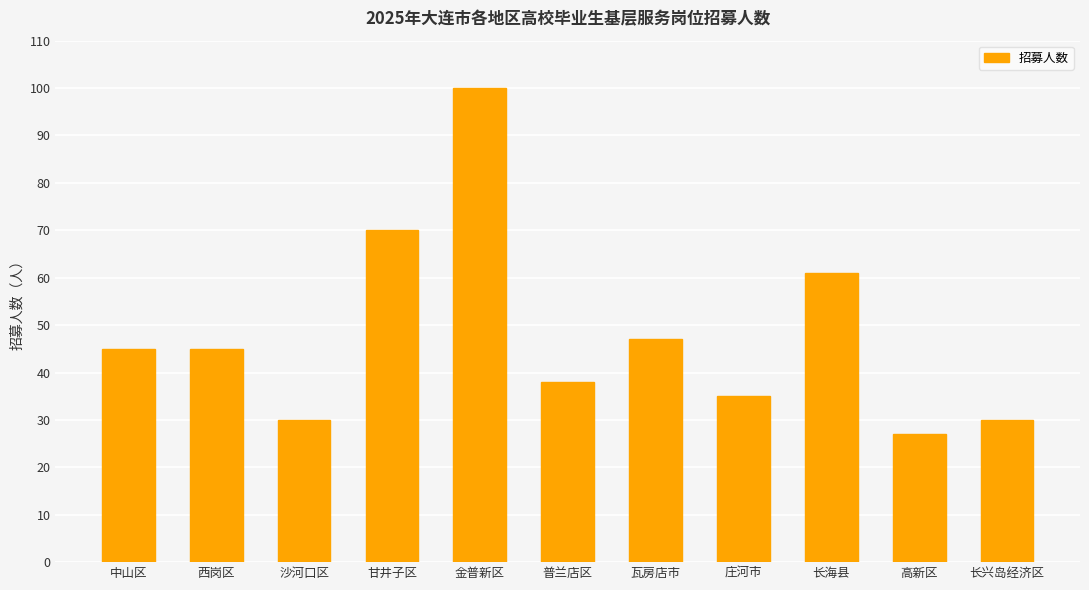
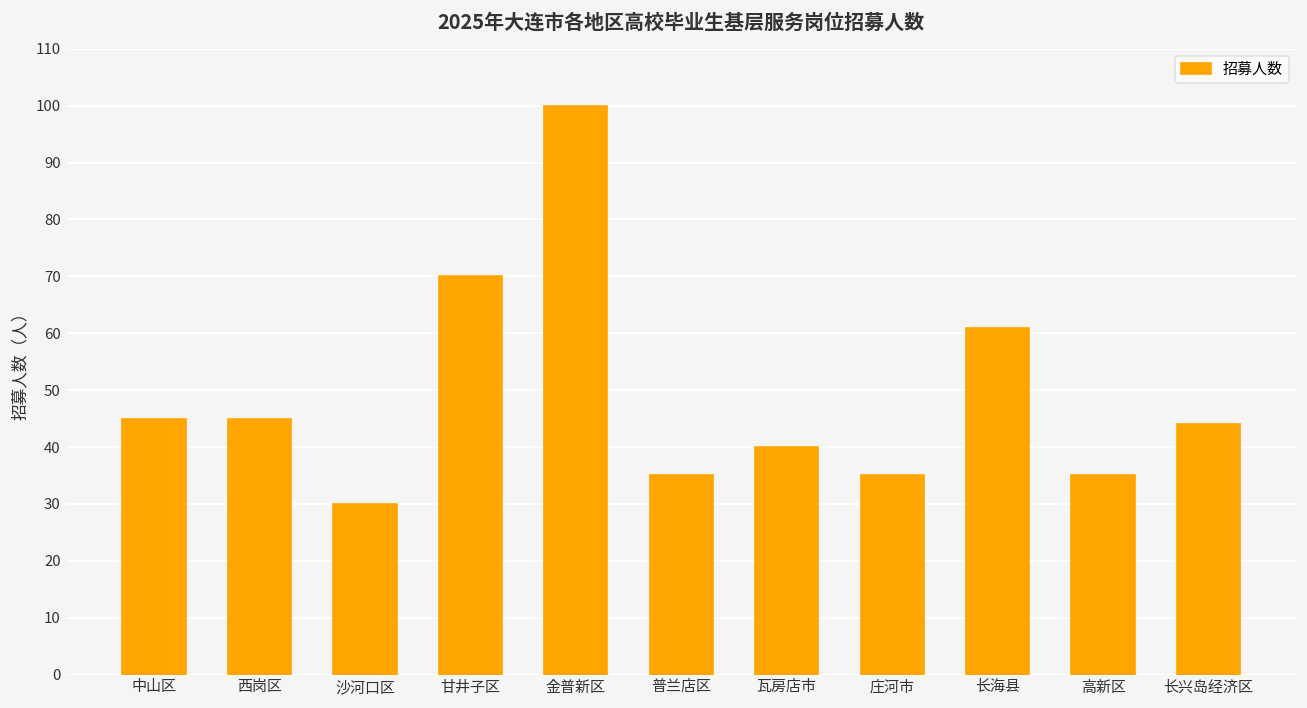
  {
    "中山区": 45,
    "西岗区": 45,
    "沙河口区": 30,
    "甘井子区": 70,
    "金普新区": 100,
-   "普兰店区": 38,
-   "瓦房店市": 47,
+   "普兰店区": 35,
+   "瓦房店市": 40,
    "庄河市": 35,
    "长海县": 61,
-   "高新区": 27,
-   "长兴岛经济区": 30
+   "高新区": 35,
+   "长兴岛经济区": 44
  }
